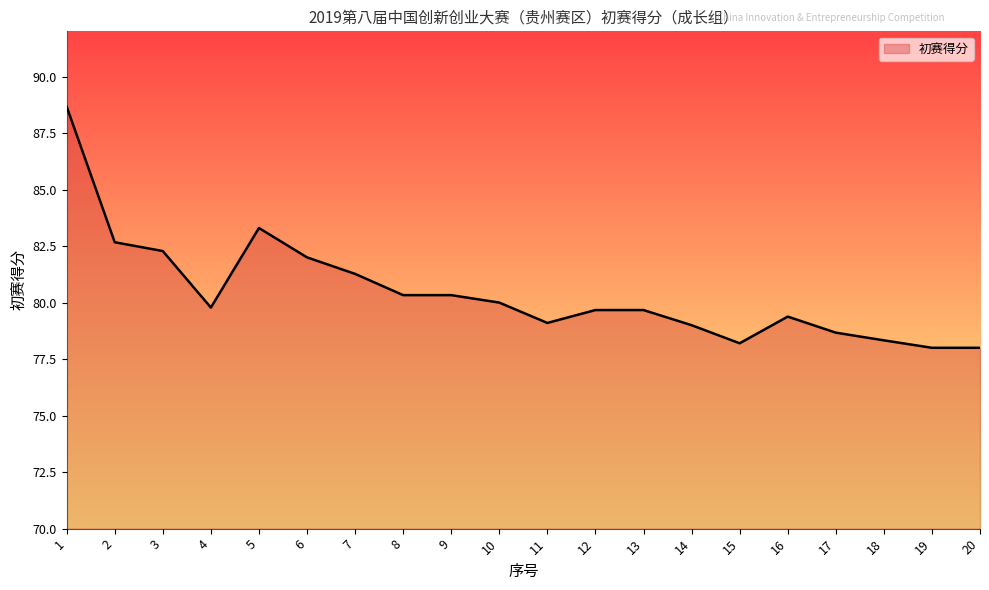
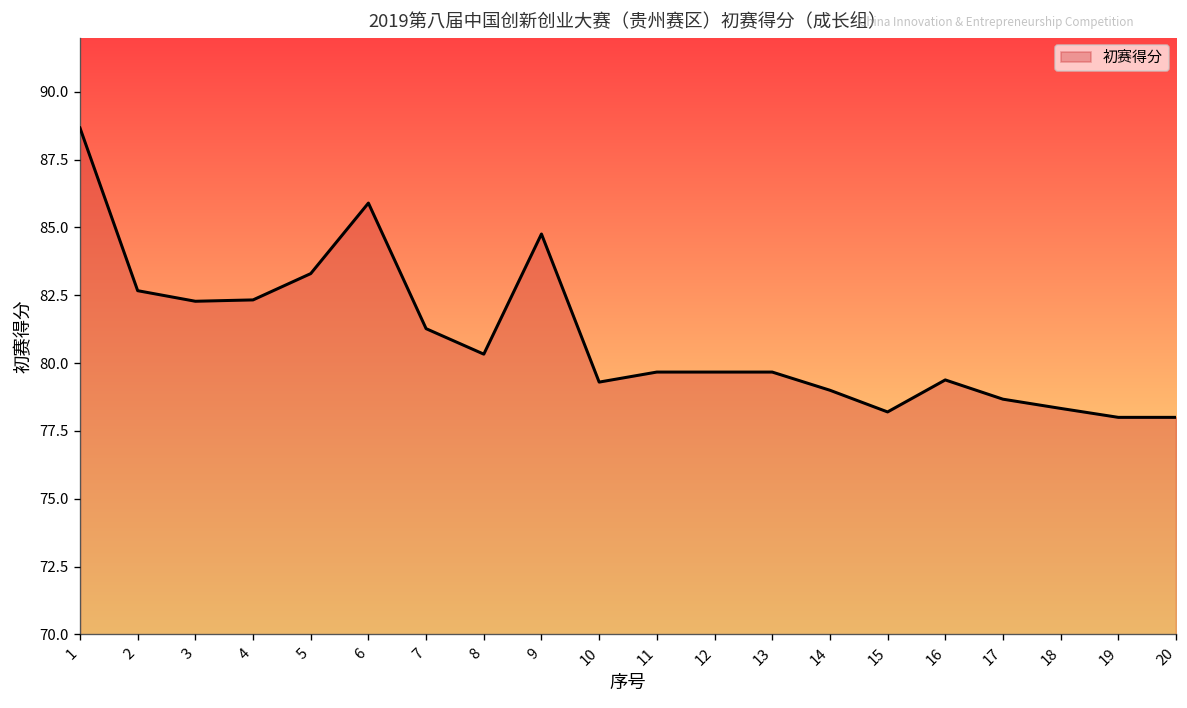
  {
    "1": 88.7,
    "2": 82.7,
    "3": 82.3,
-   "4": 79.8,
+   "4": 82.3,
    "5": 83.3,
-   "6": 82.0,
+   "6": 85.9,
    "7": 81.3,
    "8": 80.3,
-   "9": 80.3,
-   "10": 80.0,
-   "11": 79.1,
+   "9": 84.8,
+   "10": 79.3,
+   "11": 79.7,
    "12": 79.7,
    "13": 79.7,
    "14": 79.0,
    "15": 78.2,
    "16": 79.4,
    "17": 78.7,
    "18": 78.3,
    "19": 78.0,
    "20": 78.0
  }
